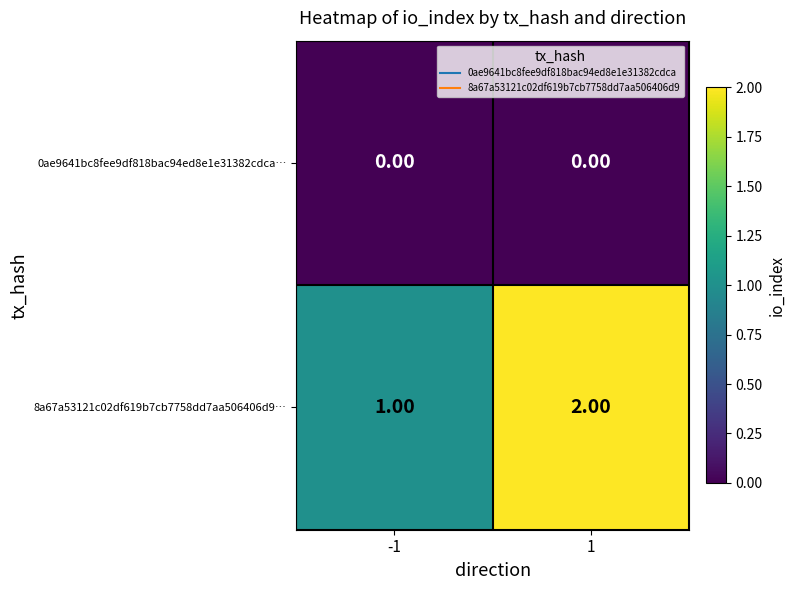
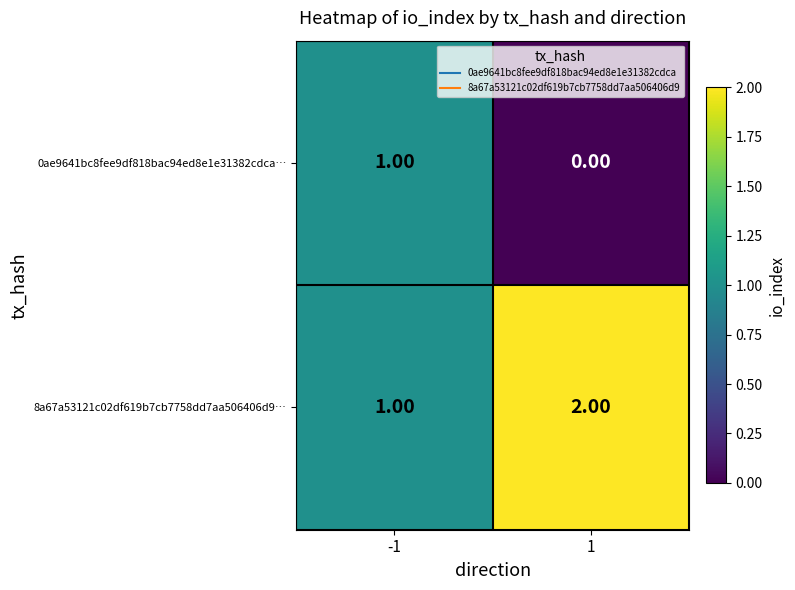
  {
    "0ae9641bc8fee9df818bac94ed8e1e31382cdca…": {
-     "-1": 0.00,
+     "-1": 1.00,
      "1": 0.00
    },
    "8a67a53121c02df619b7cb7758dd7aa506406d9…": {
      "-1": 1.00,
      "1": 2.00
    }
  }
